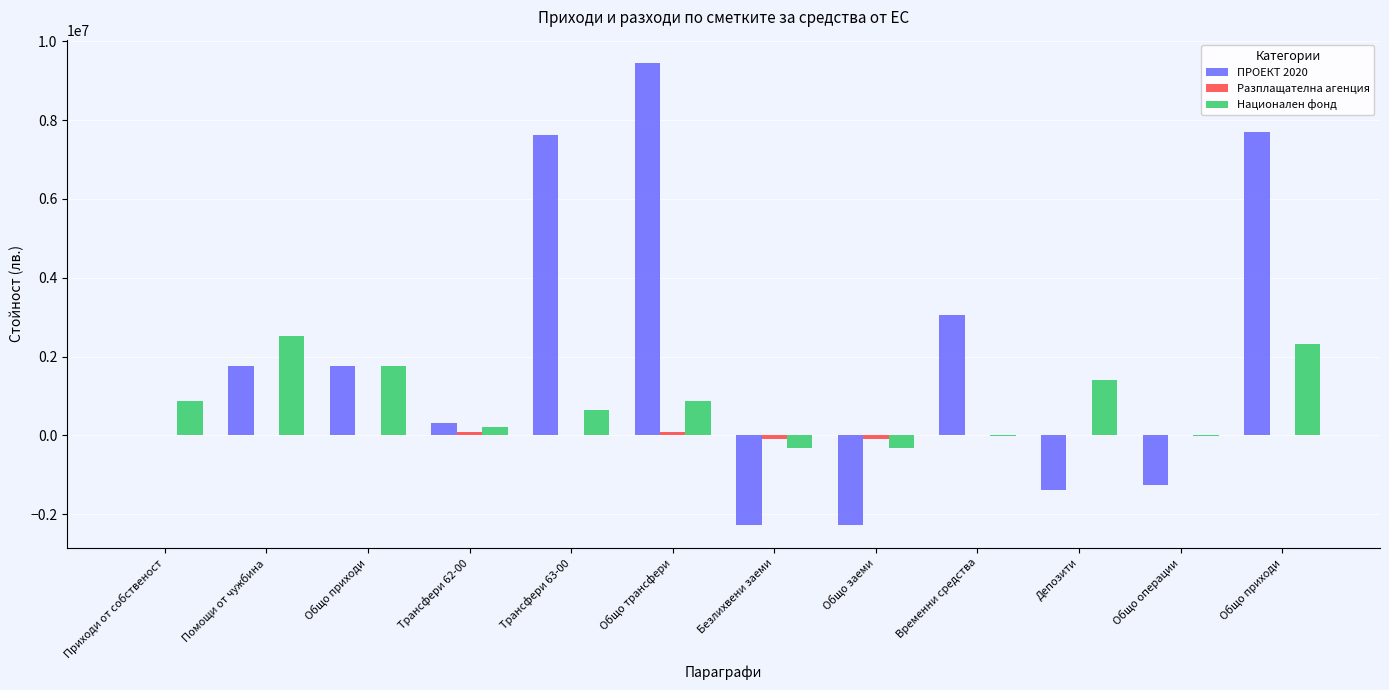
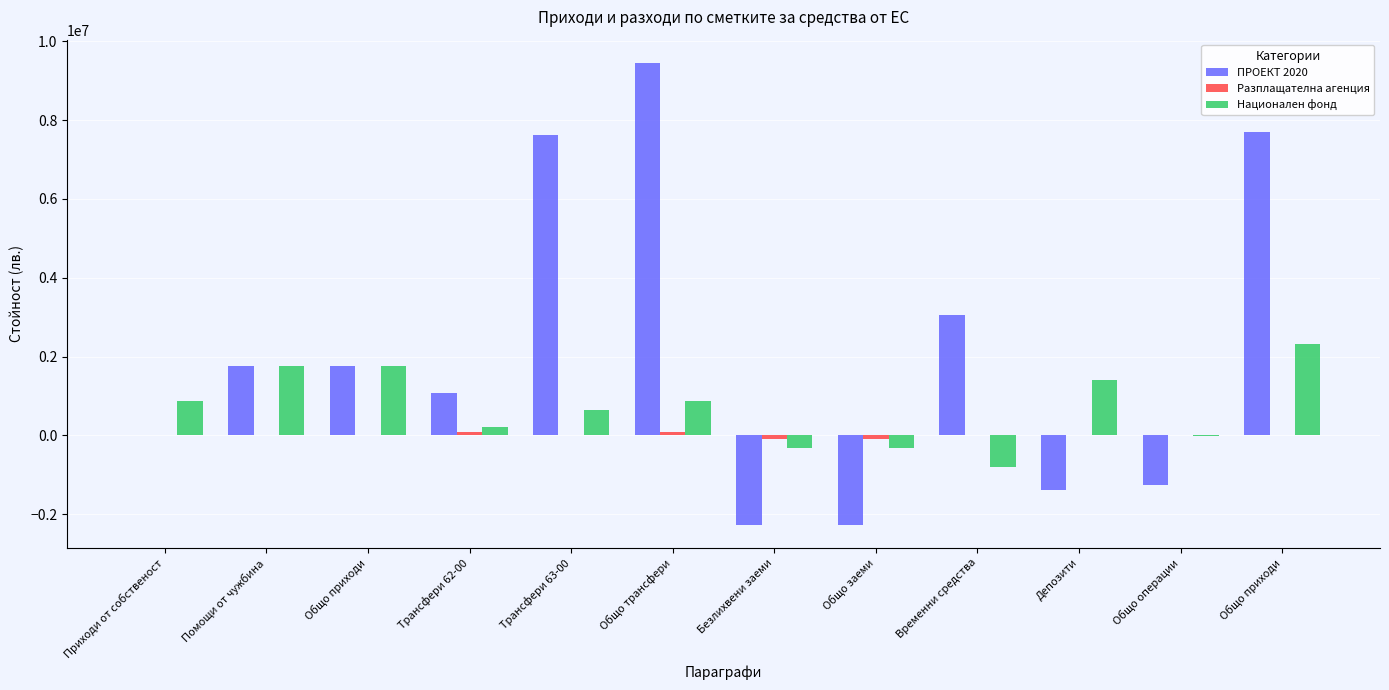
  {
    "ПРОЕКТ 2020": {
      "Помощи от чужбина": 1800000,
-     "Трансфери 62-00": 300000,
+     "Трансфери 62-00": 1100000,
      "Трансфери 63-00": 7600000,
      "Общо трансфери": 9500000,
      "Безлихвени заеми": -2300000,
      "Общо заеми": -2300000,
      "Временни средства": 3000000,
      "Депозити": -1400000,
      "Общо операции": -1300000
    },
    "Разплащателна агенция": {
      "Приходи от собственост": 0,
      "Помощи от чужбина": 0,
      "Трансфери 62-00": 100000,
      "Общо трансфери": 100000,
      "Безлихвени заеми": -100000,
      "Общо заеми": -100000,
      "Временни средства": 0,
      "Депозити": 0,
      "Общо операции": 0
    },
    "Национален фонд": {
      "Приходи от собственост": 900000,
-     "Помощи от чужбина": 2500000,
+     "Помощи от чужбина": 1800000,
      "Трансфери 62-00": 200000,
      "Трансфери 63-00": 700000,
      "Общо трансфери": 900000,
      "Безлихвени заеми": -300000,
      "Общо заеми": -300000,
-     "Временни средства": 0,
+     "Временни средства": -800000,
      "Депозити": 1400000
    }
  }
